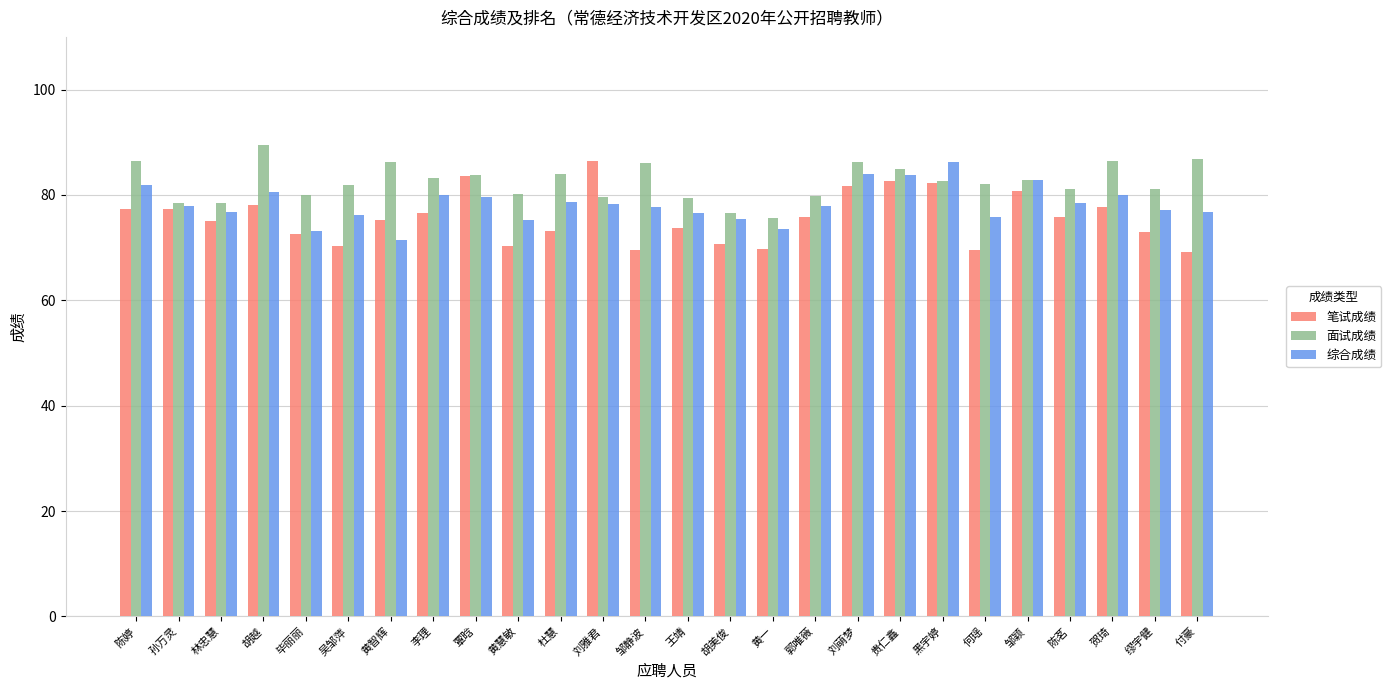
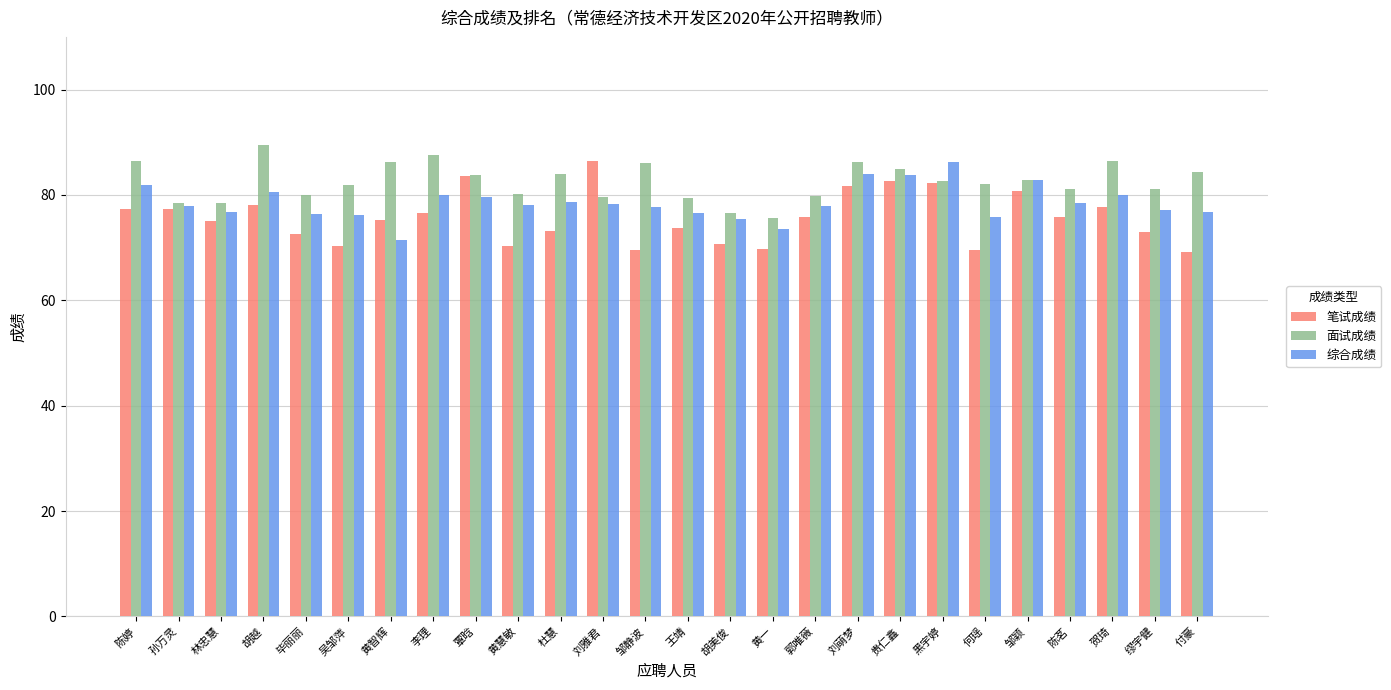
  {
    "笔试成绩": {
      "陈婷": 77,
      "孙万灵": 77,
      "林忠慧": 75,
      "胡越": 78,
      "毕丽丽": 73,
      "吴邹萍": 70,
      "黄智辉": 75,
      "李理": 77,
      "覃晗": 84,
      "黄慧敏": 70,
      "杜慧": 73,
      "刘雅君": 86,
      "邹静波": 70,
      "王靖": 74,
      "胡美俊": 71,
      "黄一": 70,
      "郭唯薇": 76,
      "刘萌梦": 82,
      "贵仁鑫": 83,
      "黑宇婷": 82,
      "何瑶": 70,
      "邹颖": 81,
      "陈茗": 76,
      "贺琦": 78,
      "缪宇健": 73,
      "付豪": 69
    },
    "面试成绩": {
      "陈婷": 86,
      "孙万灵": 78,
      "林忠慧": 78,
      "胡越": 89,
      "毕丽丽": 80,
      "吴邹萍": 82,
      "黄智辉": 86,
-     "李理": 83,
+     "李理": 88,
      "覃晗": 84,
      "黄慧敏": 80,
      "杜慧": 84,
      "刘雅君": 80,
      "邹静波": 86,
      "王靖": 79,
      "胡美俊": 77,
      "黄一": 76,
      "郭唯薇": 80,
      "刘萌梦": 86,
      "贵仁鑫": 85,
      "黑宇婷": 83,
      "何瑶": 82,
      "邹颖": 83,
      "陈茗": 81,
      "贺琦": 87,
      "缪宇健": 81,
-     "付豪": 87
+     "付豪": 84
    },
    "综合成绩": {
      "陈婷": 82,
      "孙万灵": 78,
      "林忠慧": 77,
      "胡越": 81,
-     "毕丽丽": 73,
+     "毕丽丽": 76,
      "吴邹萍": 76,
      "黄智辉": 71,
      "李理": 80,
      "覃晗": 80,
-     "黄慧敏": 75,
+     "黄慧敏": 78,
      "杜慧": 79,
      "刘雅君": 78,
      "邹静波": 78,
      "王靖": 77,
      "胡美俊": 75,
      "黄一": 74,
      "郭唯薇": 78,
      "刘萌梦": 84,
      "贵仁鑫": 84,
      "黑宇婷": 86,
      "何瑶": 76,
      "邹颖": 83,
      "陈茗": 78,
      "贺琦": 80,
      "缪宇健": 77,
      "付豪": 77
    }
  }
